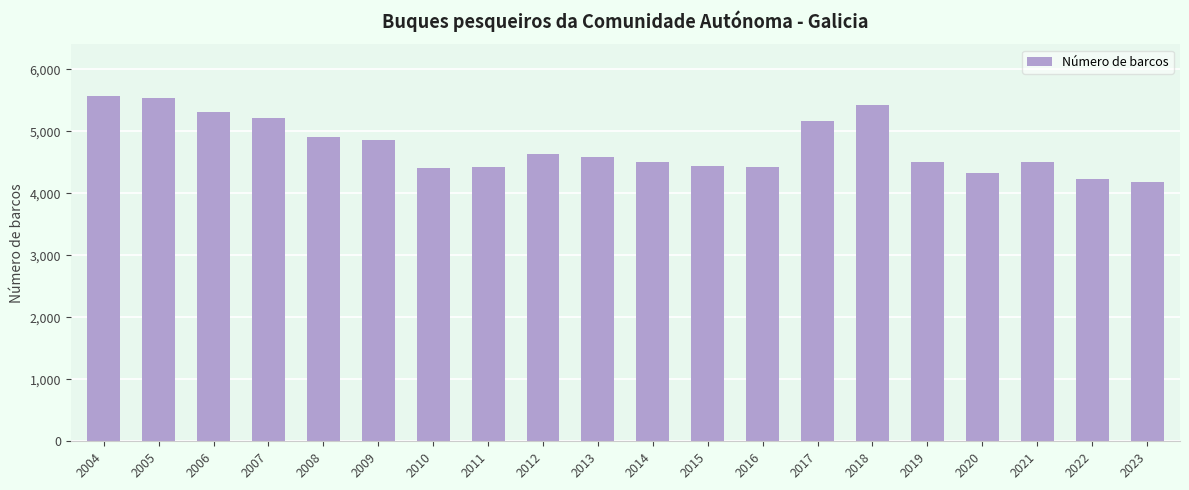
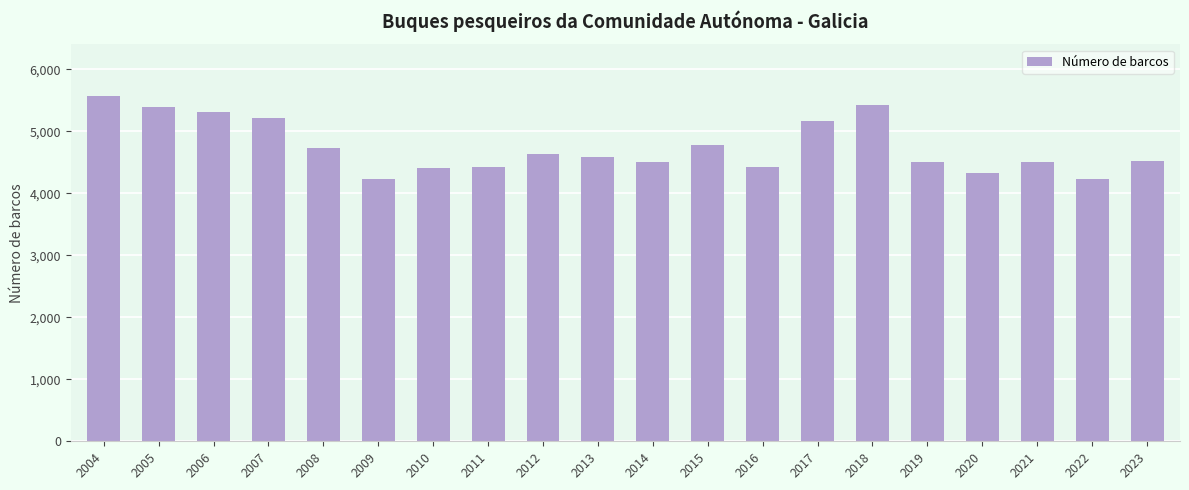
  {
    "2004": "5,600",
-   "2005": "5,500",
+   "2005": "5,400",
    "2006": "5,300",
    "2007": "5,200",
-   "2008": "4,900",
-   "2009": "4,900",
+   "2008": "4,700",
+   "2009": "4,200",
    "2010": "4,400",
    "2011": "4,400",
    "2012": "4,600",
    "2013": "4,600",
    "2014": "4,500",
-   "2015": "4,400",
+   "2015": "4,800",
    "2016": "4,400",
    "2017": "5,200",
    "2018": "5,400",
    "2019": "4,500",
    "2020": "4,300",
    "2021": "4,500",
    "2022": "4,200",
-   "2023": "4,200"
+   "2023": "4,500"
  }
